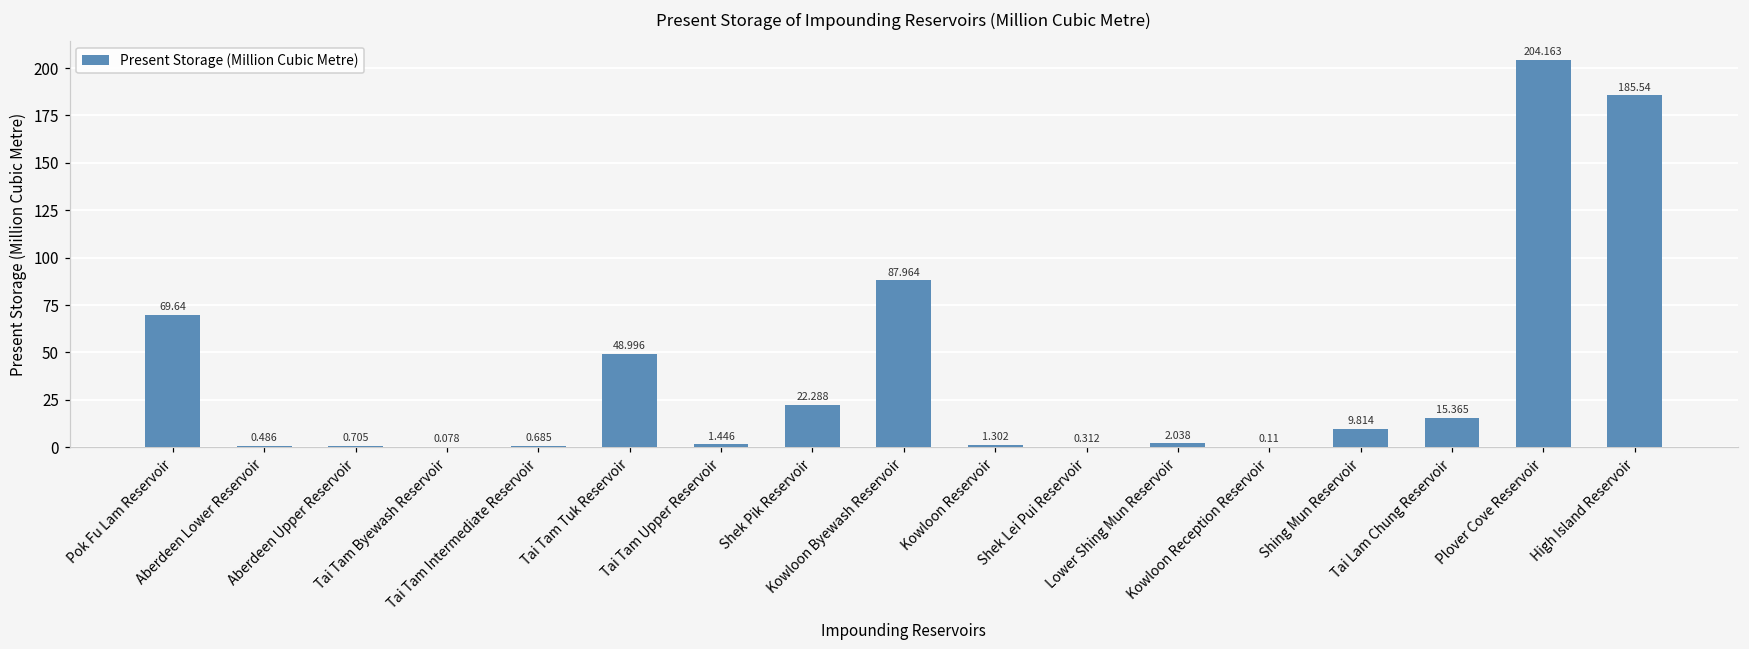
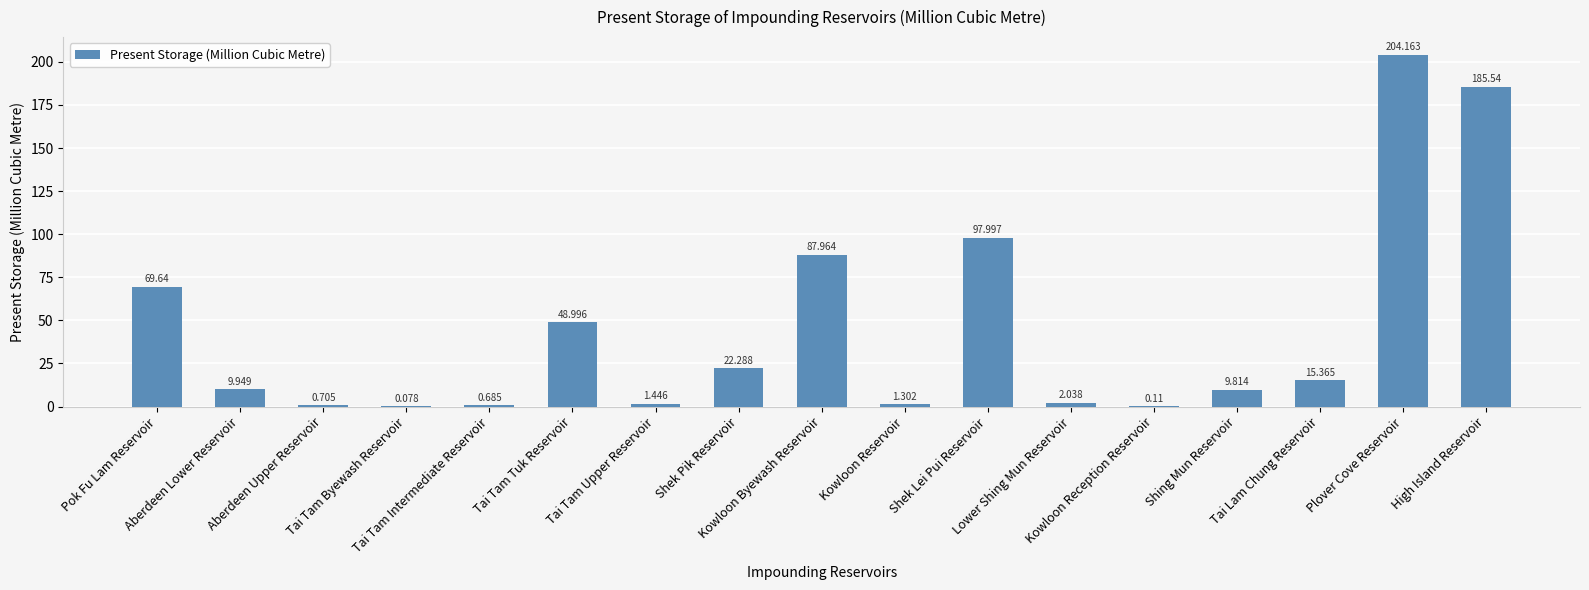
  {
    "Pok Fu Lam Reservoir": 69.64,
-   "Aberdeen Lower Reservoir": 0.486,
+   "Aberdeen Lower Reservoir": 9.949,
    "Aberdeen Upper Reservoir": 0.705,
    "Tai Tam Byewash Reservoir": 0.078,
    "Tai Tam Intermediate Reservoir": 0.685,
    "Tai Tam Tuk Reservoir": 48.996,
    "Tai Tam Upper Reservoir": 1.446,
    "Shek Pik Reservoir": 22.288,
    "Kowloon Byewash Reservoir": 87.964,
    "Kowloon Reservoir": 1.302,
-   "Shek Lei Pui Reservoir": 0.312,
+   "Shek Lei Pui Reservoir": 97.997,
    "Lower Shing Mun Reservoir": 2.038,
    "Kowloon Reception Reservoir": 0.11,
    "Shing Mun Reservoir": 9.814,
    "Tai Lam Chung Reservoir": 15.365,
    "Plover Cove Reservoir": 204.163,
    "High Island Reservoir": 185.54
  }
